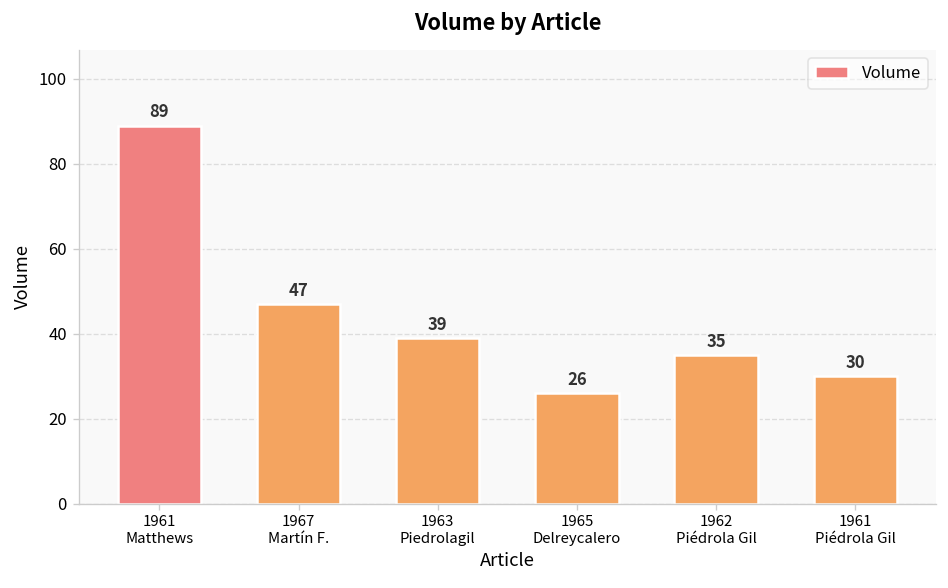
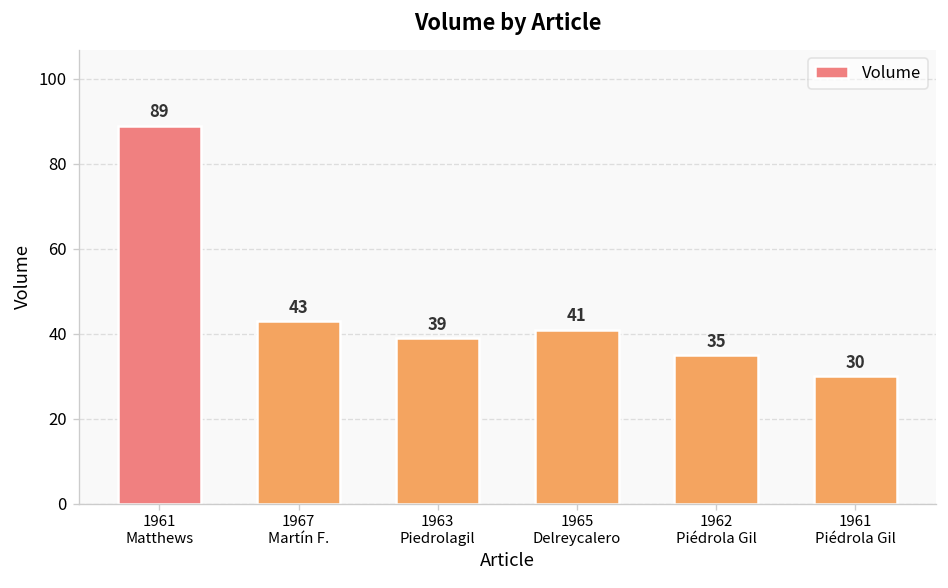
  {
    "1961 Matthews": 89,
-   "1967 Martín F.": 47,
+   "1967 Martín F.": 43,
    "1963 Piedrolagil": 39,
-   "1965 Delreycalero": 26,
+   "1965 Delreycalero": 41,
    "1962 Piédrola Gil": 35,
    "1961 Piédrola Gil": 30
  }
